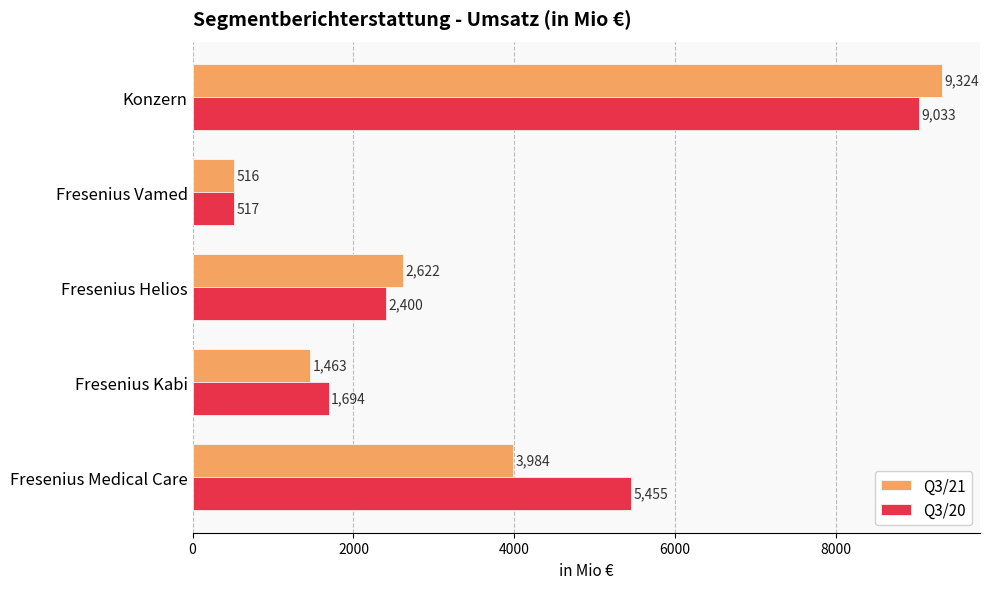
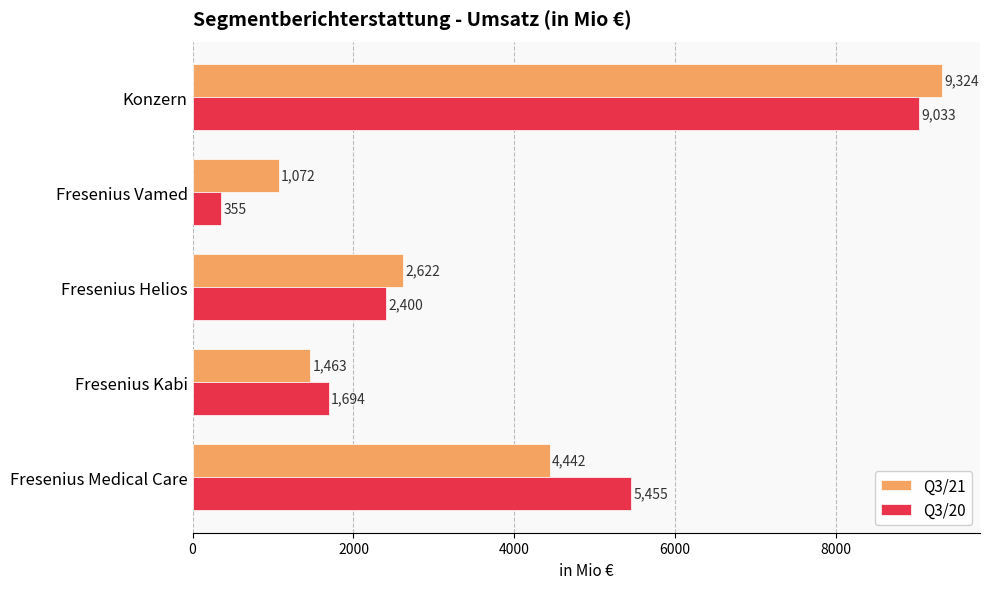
  {
    "Q3/21": {
      "Konzern": "9,324",
-     "Fresenius Vamed": "516",
+     "Fresenius Vamed": "1,072",
      "Fresenius Helios": "2,622",
      "Fresenius Kabi": "1,463",
-     "Fresenius Medical Care": "3,984"
+     "Fresenius Medical Care": "4,442"
    },
    "Q3/20": {
      "Konzern": "9,033",
-     "Fresenius Vamed": "517",
+     "Fresenius Vamed": "355",
      "Fresenius Helios": "2,400",
      "Fresenius Kabi": "1,694",
      "Fresenius Medical Care": "5,455"
    }
  }
